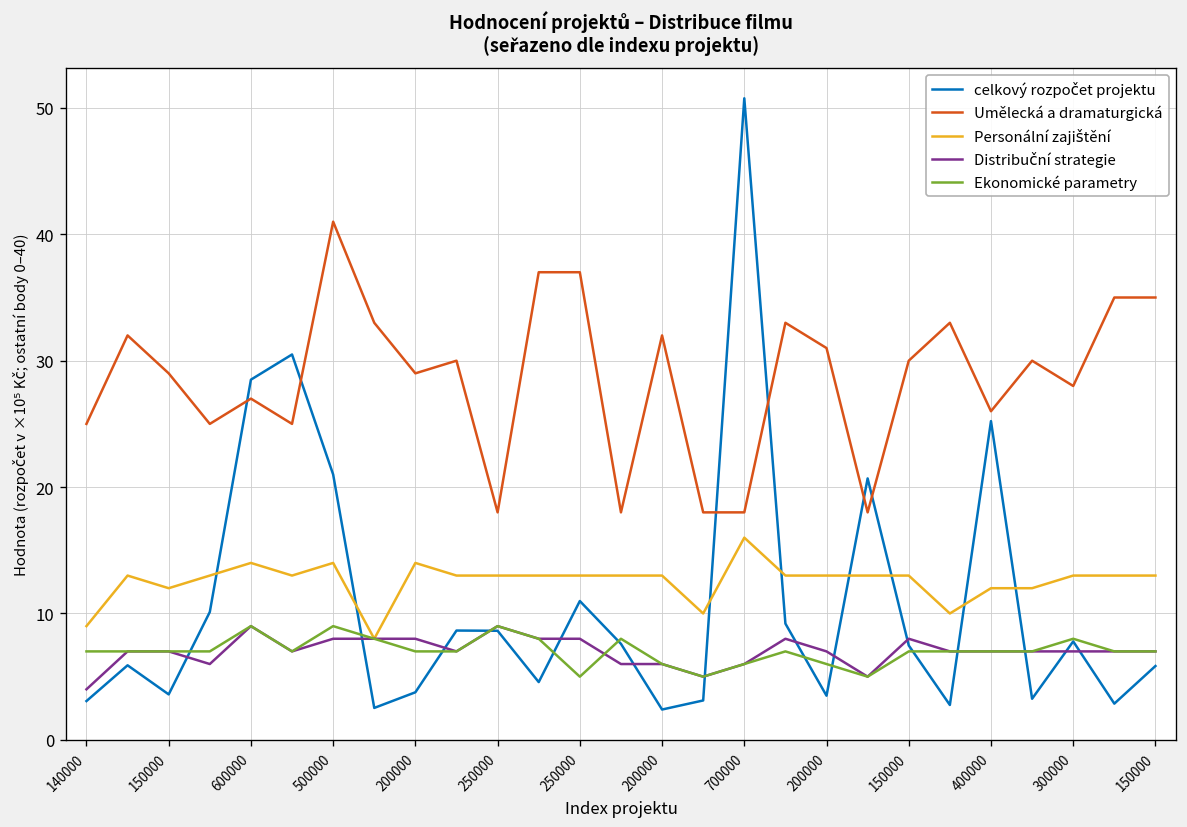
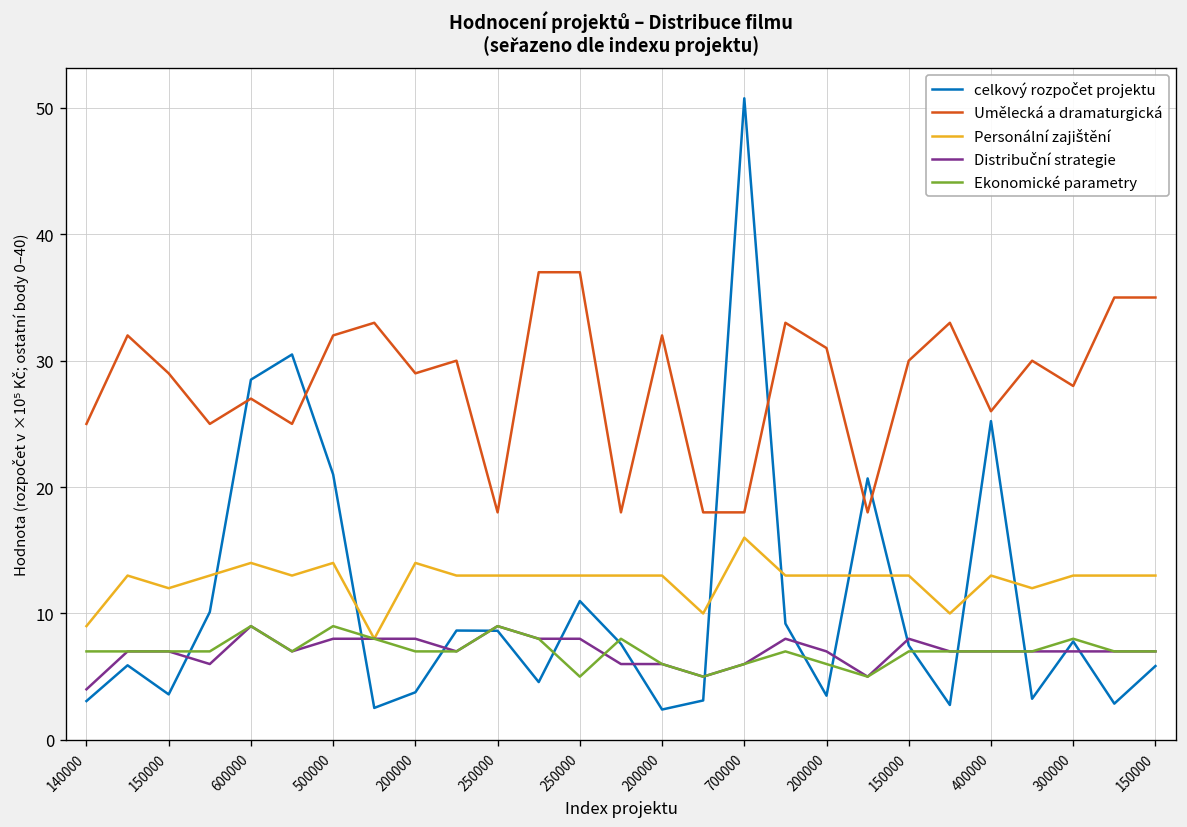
  {
    "celkový rozpočet projektu": {
      "140000": 3,
      "600000": 28.5,
      "500000": 21,
      "700000": 50.8,
      "400000": 25
    },
    "Umělecká a dramaturgická": {
      "140000": 25,
      "600000": 27,
-     "500000": 41,
+     "500000": 32,
      "700000": 18,
      "400000": 26,
      "300000": 28
    },
    "Personální zajištění": {
      "140000": 9,
      "600000": 14,
      "500000": 14,
      "700000": 16,
-     "400000": 12,
+     "400000": 13,
      "300000": 13
    },
    "Distribuční strategie": {
      "140000": 4,
      "500000": 8,
      "300000": 7
    },
    "Ekonomické parametry": {
      "140000": 7,
      "500000": 9
    }
  }
